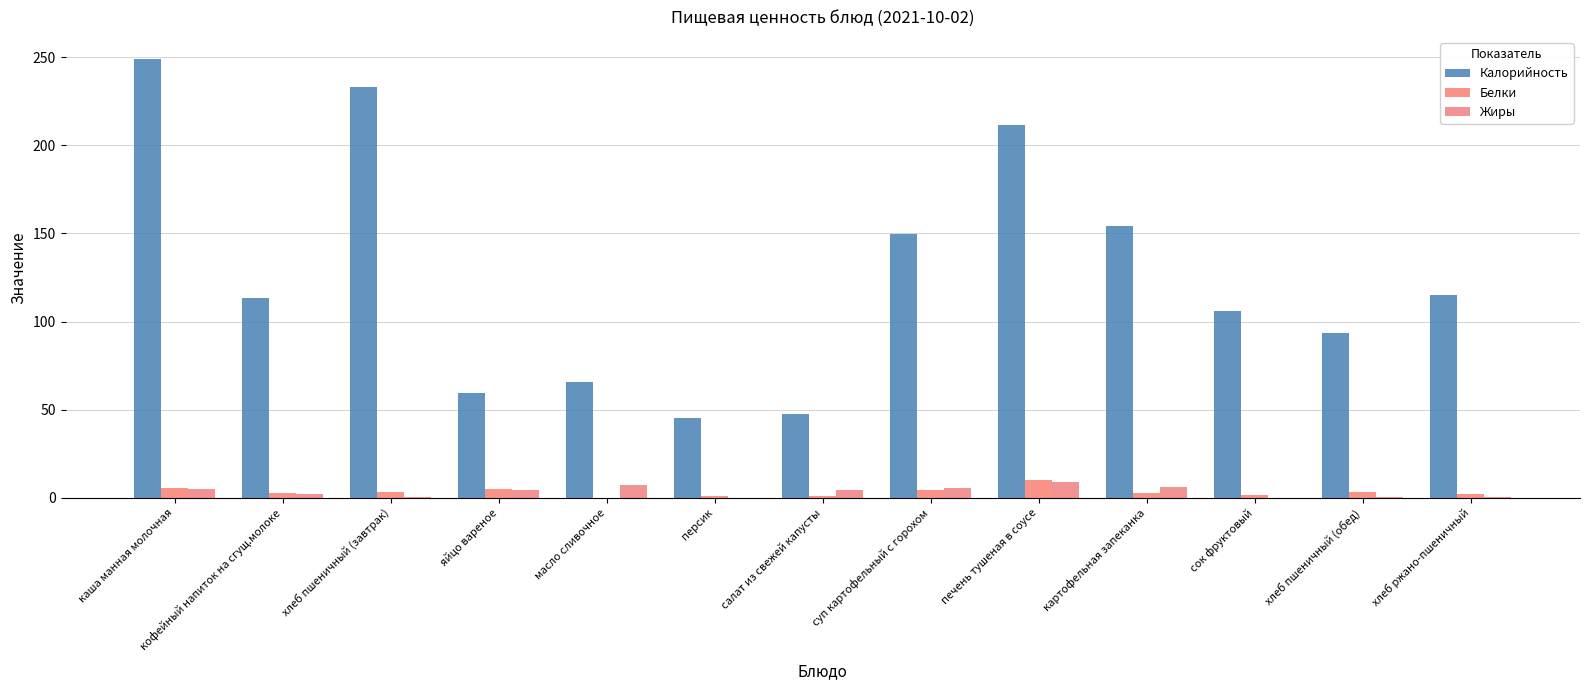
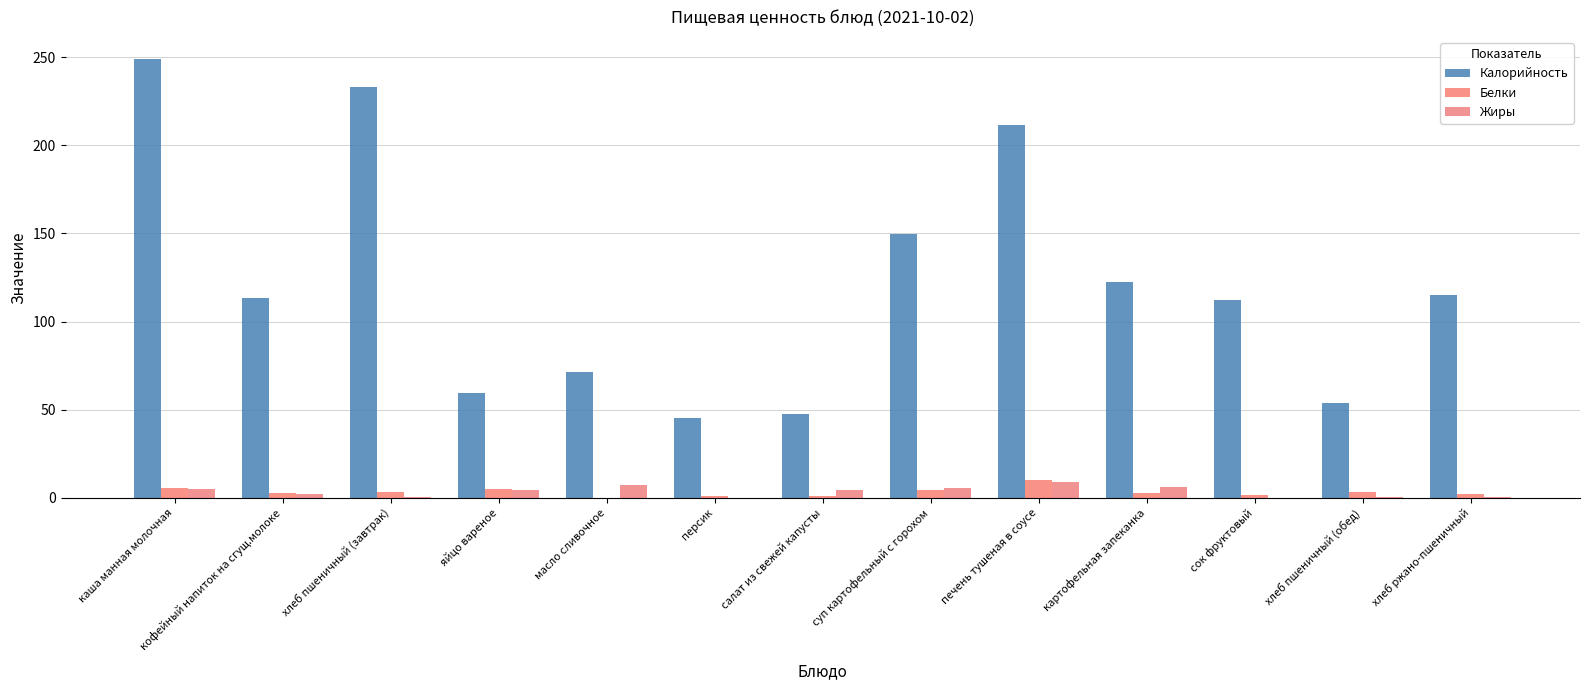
  {
    "Калорийность": {
      "каша манная молочная": 249,
      "кофейный напиток на сгущ.молоке": 113,
      "хлеб пшеничный (завтрак)": 233,
      "яйцо вареное": 59,
-     "масло сливочное": 66,
+     "масло сливочное": 71,
      "персик": 45,
      "салат из свежей капусты": 48,
      "суп картофельный с горохом": 150,
      "печень тушеная в соусе": 211,
-     "картофельная запеканка": 154,
-     "сок фруктовый": 106,
-     "хлеб пшеничный (обед)": 94,
+     "картофельная запеканка": 122,
+     "сок фруктовый": 112,
+     "хлеб пшеничный (обед)": 54,
      "хлеб ржано-пшеничный": 115
    }
  }
